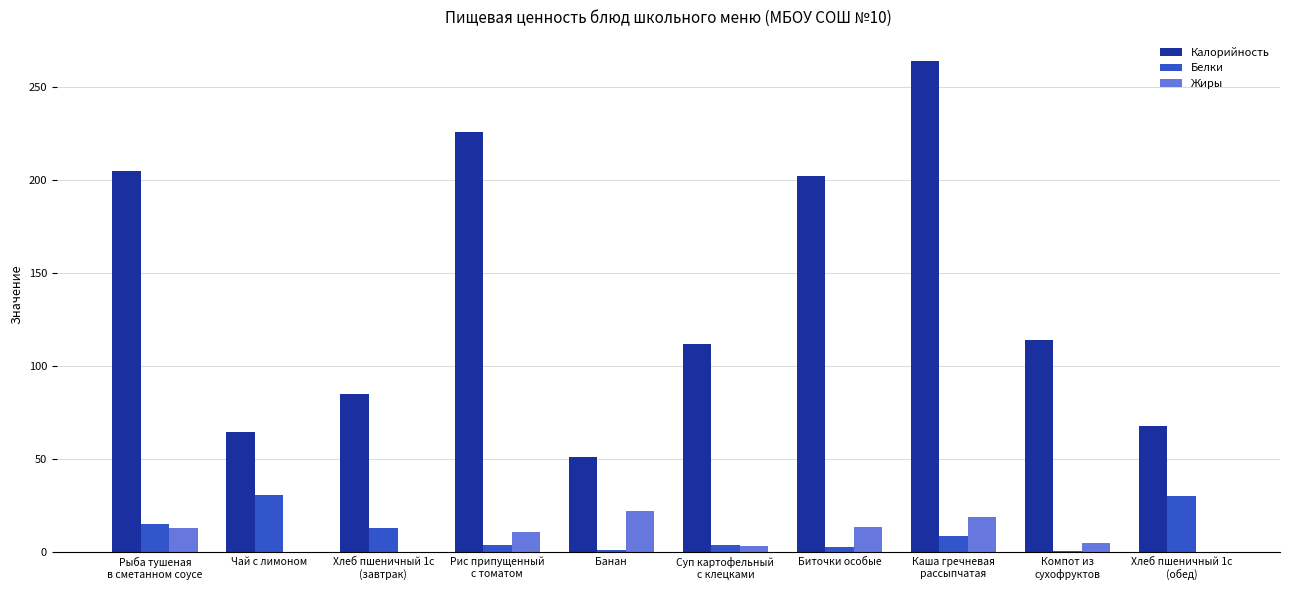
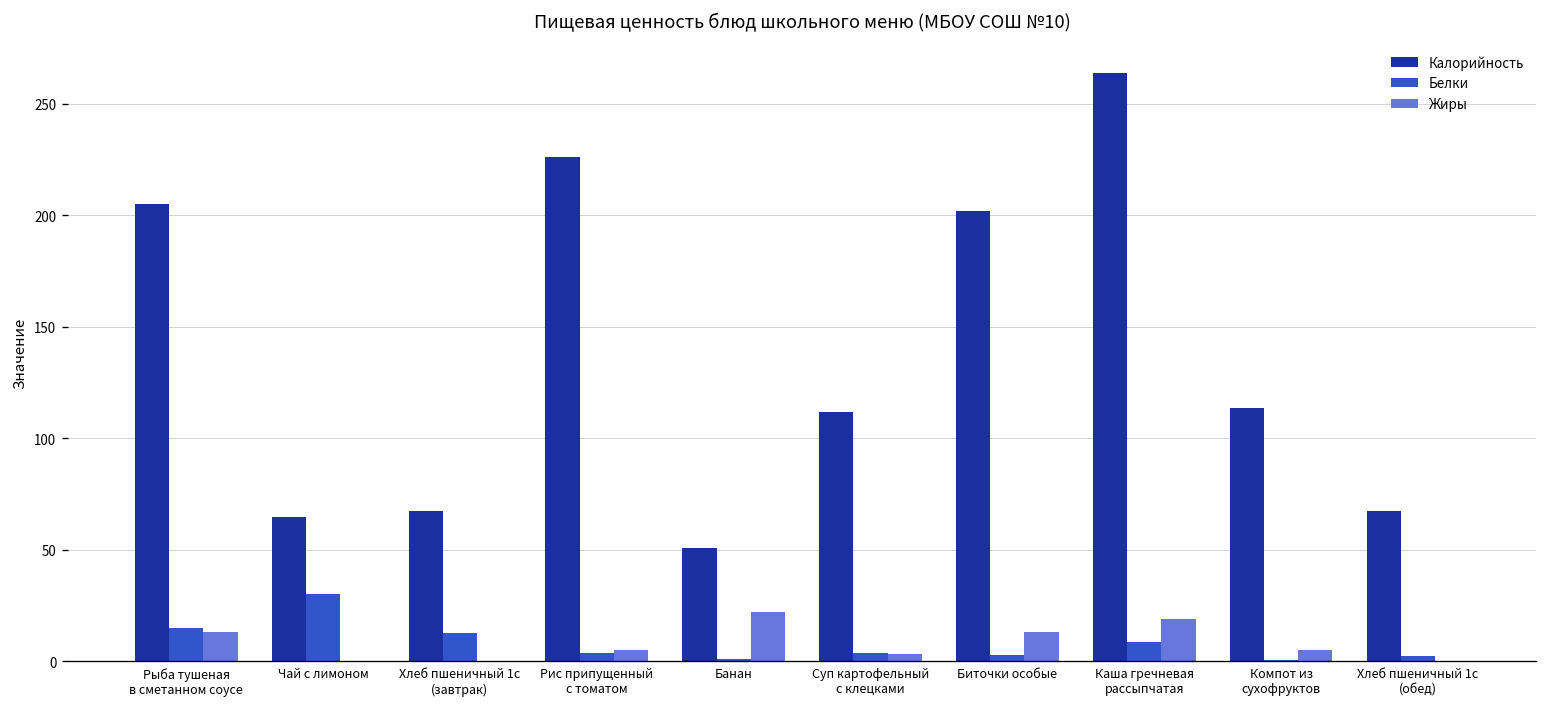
  {
    "Калорийность": {
      "Рыба тушеная в сметанном соусе": 205,
      "Чай с лимоном": 65,
-     "Хлеб пшеничный 1с (завтрак)": 85,
+     "Хлеб пшеничный 1с (завтрак)": 68,
      "Рис припущенный с томатом": 226,
      "Банан": 51,
      "Суп картофельный с клецками": 112,
      "Биточки особые": 202,
      "Каша гречневая рассыпчатая": 264,
      "Компот из сухофруктов": 114,
      "Хлеб пшеничный 1с (обед)": 68
    },
    "Белки": {
      "Рыба тушеная в сметанном соусе": 15,
      "Чай с лимоном": 30,
      "Хлеб пшеничный 1с (завтрак)": 13,
      "Рис припущенный с томатом": 4,
      "Суп картофельный с клецками": 4,
      "Биточки особые": 3,
      "Каша гречневая рассыпчатая": 9,
-     "Хлеб пшеничный 1с (обед)": 30
+     "Хлеб пшеничный 1с (обед)": 2
    },
    "Жиры": {
      "Рыба тушеная в сметанном соусе": 13,
-     "Рис припущенный с томатом": 11,
+     "Рис припущенный с томатом": 5,
      "Банан": 22,
      "Суп картофельный с клецками": 3,
      "Биточки особые": 13,
      "Каша гречневая рассыпчатая": 19,
      "Компот из сухофруктов": 5
    }
  }
